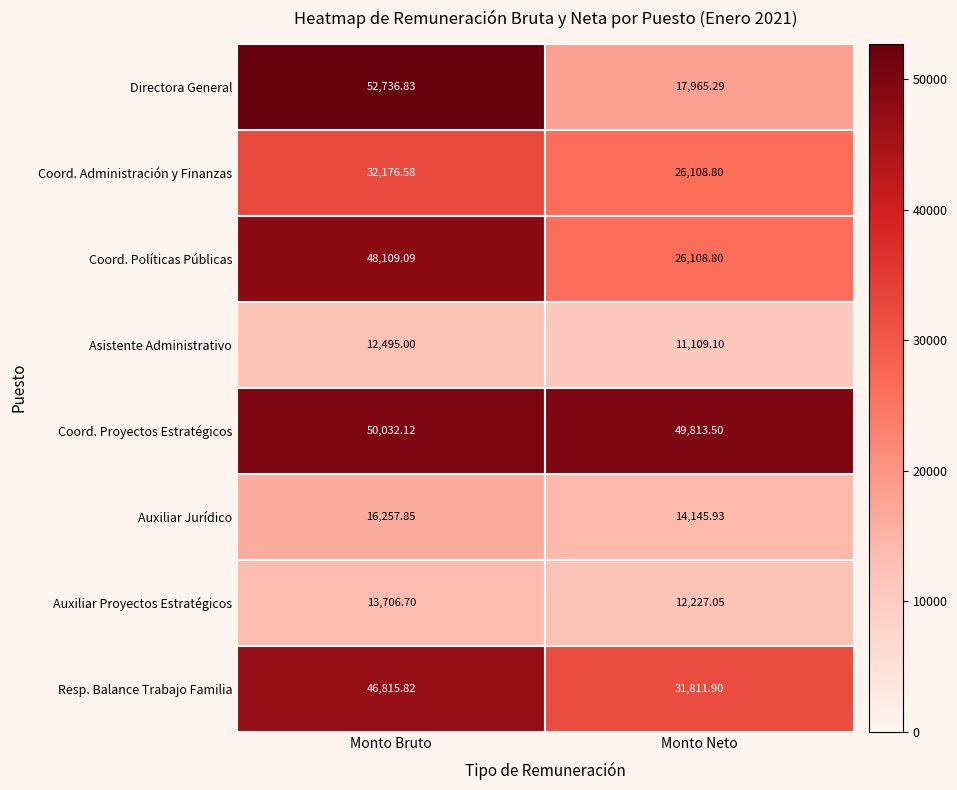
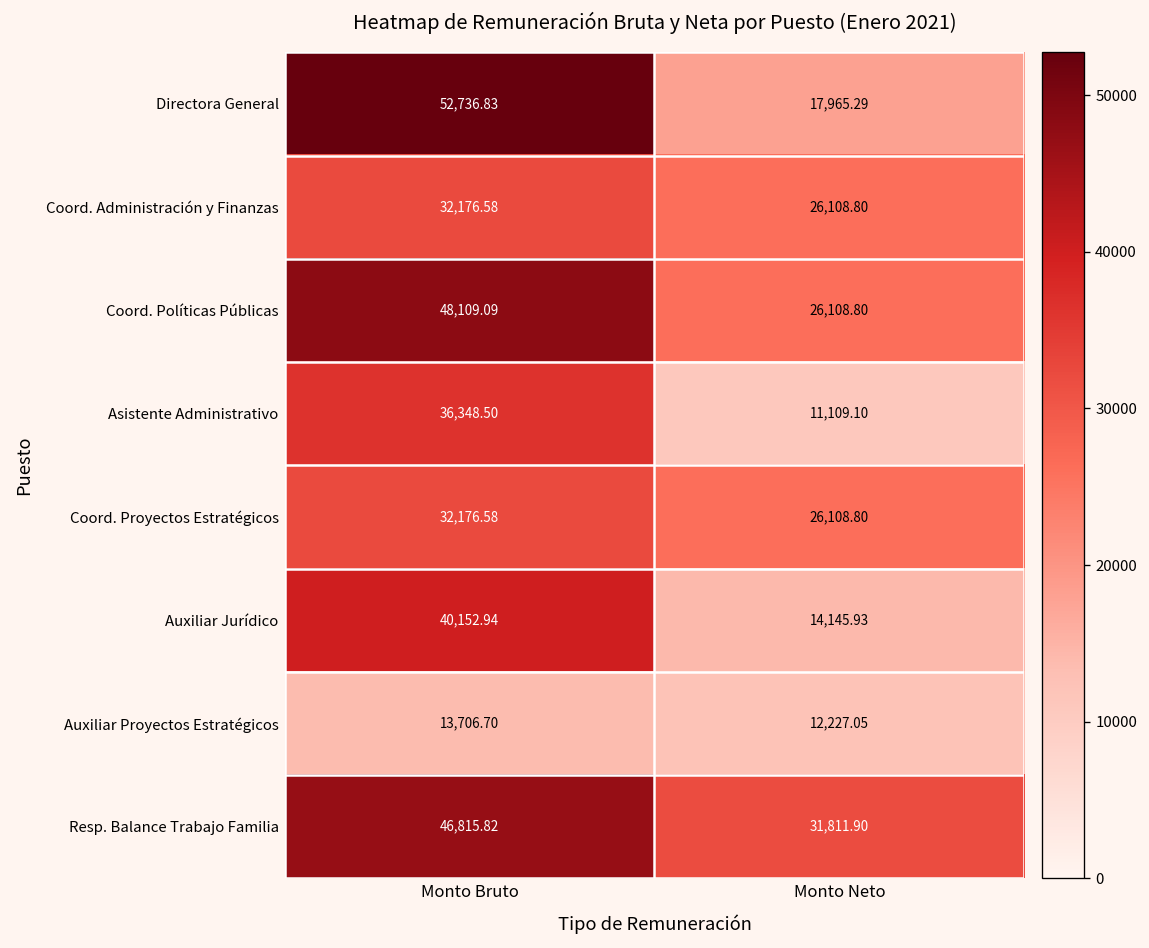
  {
    "Directora General": {
      "Monto Bruto": "52,736.83",
      "Monto Neto": "17,965.29"
    },
    "Coord. Administración y Finanzas": {
      "Monto Bruto": "32,176.58",
      "Monto Neto": "26,108.80"
    },
    "Coord. Políticas Públicas": {
      "Monto Bruto": "48,109.09",
      "Monto Neto": "26,108.80"
    },
    "Asistente Administrativo": {
-     "Monto Bruto": "12,495.00",
+     "Monto Bruto": "36,348.50",
      "Monto Neto": "11,109.10"
    },
    "Coord. Proyectos Estratégicos": {
-     "Monto Bruto": "50,032.12",
-     "Monto Neto": "49,813.50"
+     "Monto Bruto": "32,176.58",
+     "Monto Neto": "26,108.80"
    },
    "Auxiliar Jurídico": {
-     "Monto Bruto": "16,257.85",
+     "Monto Bruto": "40,152.94",
      "Monto Neto": "14,145.93"
    },
    "Auxiliar Proyectos Estratégicos": {
      "Monto Bruto": "13,706.70",
      "Monto Neto": "12,227.05"
    },
    "Resp. Balance Trabajo Familia": {
      "Monto Bruto": "46,815.82",
      "Monto Neto": "31,811.90"
    }
  }
